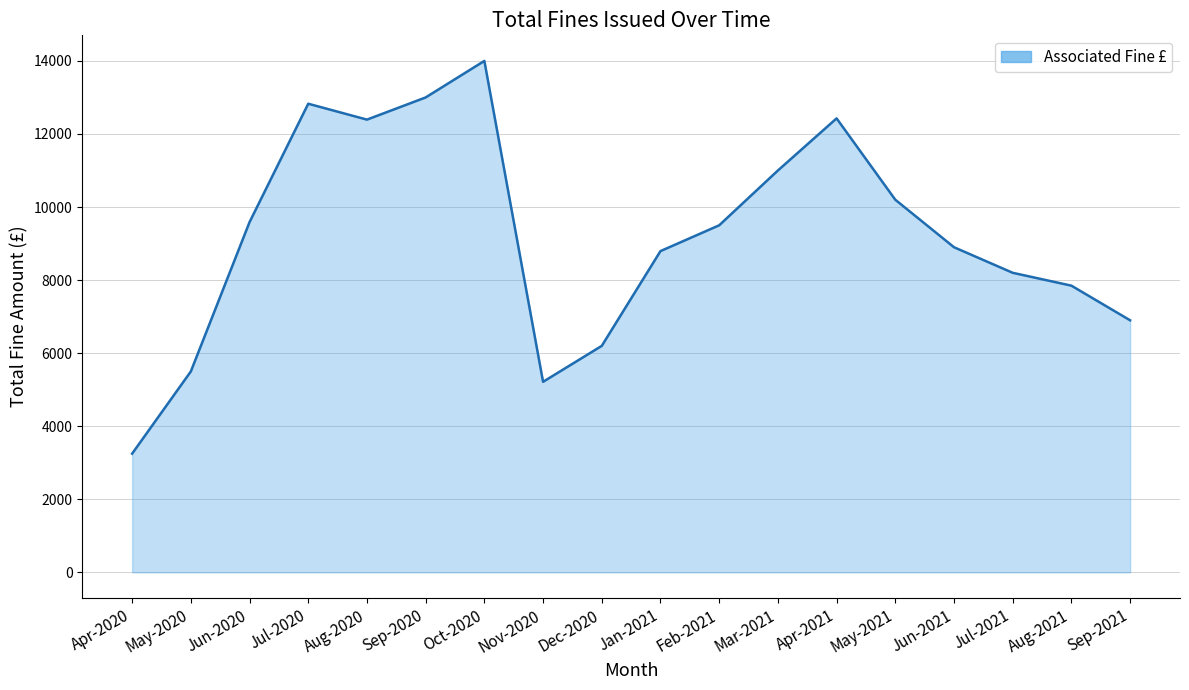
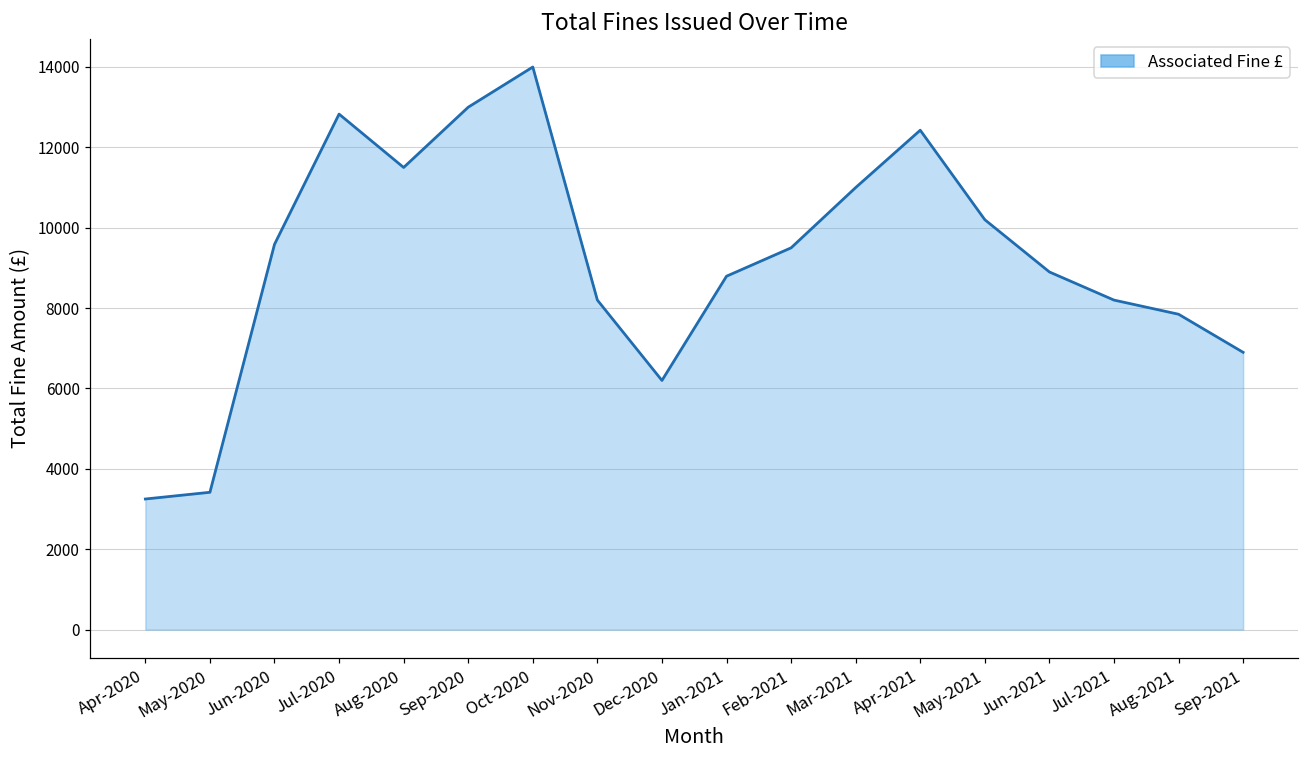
  {
    "Apr-2020": 3300,
-   "May-2020": 5500,
+   "May-2020": 3400,
    "Jun-2020": 9600,
    "Jul-2020": 12800,
-   "Aug-2020": 12400,
+   "Aug-2020": 11500,
    "Sep-2020": 13000,
    "Oct-2020": 14000,
-   "Nov-2020": 5200,
+   "Nov-2020": 8200,
    "Dec-2020": 6200,
    "Jan-2021": 8800,
    "Feb-2021": 9500,
    "Mar-2021": 11000,
    "Apr-2021": 12400,
    "May-2021": 10200,
    "Jun-2021": 8900,
    "Jul-2021": 8200,
    "Aug-2021": 7800,
    "Sep-2021": 6900
  }
